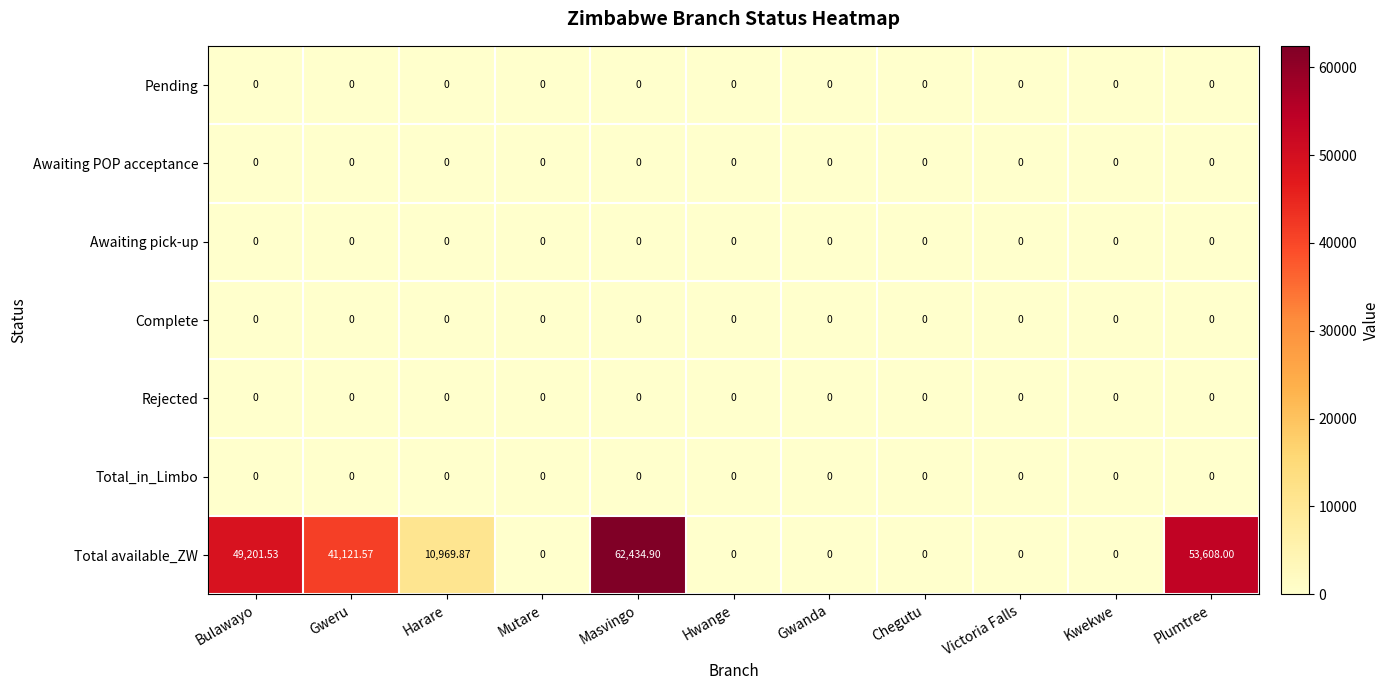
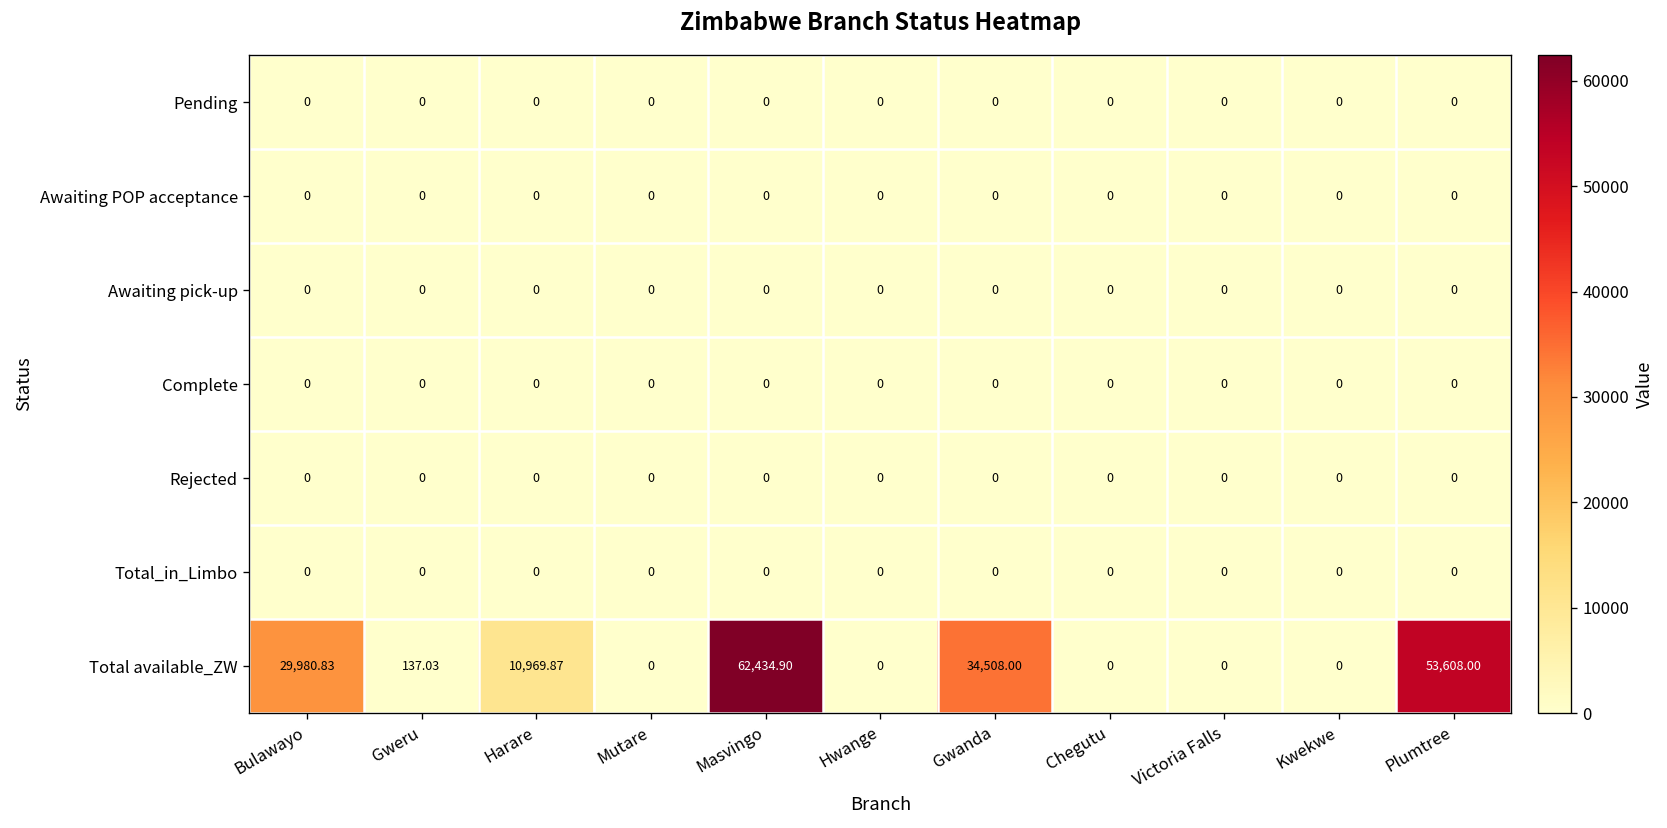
  {
    "Pending": {
      "Bulawayo": "0",
      "Gweru": "0",
      "Harare": "0",
      "Mutare": "0",
      "Masvingo": "0",
      "Hwange": "0",
      "Gwanda": "0",
      "Chegutu": "0",
      "Victoria Falls": "0",
      "Kwekwe": "0",
      "Plumtree": "0"
    },
    "Awaiting POP acceptance": {
      "Bulawayo": "0",
      "Gweru": "0",
      "Harare": "0",
      "Mutare": "0",
      "Masvingo": "0",
      "Hwange": "0",
      "Gwanda": "0",
      "Chegutu": "0",
      "Victoria Falls": "0",
      "Kwekwe": "0",
      "Plumtree": "0"
    },
    "Awaiting pick-up": {
      "Bulawayo": "0",
      "Gweru": "0",
      "Harare": "0",
      "Mutare": "0",
      "Masvingo": "0",
      "Hwange": "0",
      "Gwanda": "0",
      "Chegutu": "0",
      "Victoria Falls": "0",
      "Kwekwe": "0",
      "Plumtree": "0"
    },
    "Complete": {
      "Bulawayo": "0",
      "Gweru": "0",
      "Harare": "0",
      "Mutare": "0",
      "Masvingo": "0",
      "Hwange": "0",
      "Gwanda": "0",
      "Chegutu": "0",
      "Victoria Falls": "0",
      "Kwekwe": "0",
      "Plumtree": "0"
    },
    "Rejected": {
      "Bulawayo": "0",
      "Gweru": "0",
      "Harare": "0",
      "Mutare": "0",
      "Masvingo": "0",
      "Hwange": "0",
      "Gwanda": "0",
      "Chegutu": "0",
      "Victoria Falls": "0",
      "Kwekwe": "0",
      "Plumtree": "0"
    },
    "Total_in_Limbo": {
      "Bulawayo": "0",
      "Gweru": "0",
      "Harare": "0",
      "Mutare": "0",
      "Masvingo": "0",
      "Hwange": "0",
      "Gwanda": "0",
      "Chegutu": "0",
      "Victoria Falls": "0",
      "Kwekwe": "0",
      "Plumtree": "0"
    },
    "Total available_ZW": {
-     "Bulawayo": "49,201.53",
-     "Gweru": "41,121.57",
+     "Bulawayo": "29,980.83",
+     "Gweru": "137.03",
      "Harare": "10,969.87",
      "Mutare": "0",
      "Masvingo": "62,434.90",
      "Hwange": "0",
-     "Gwanda": "0",
+     "Gwanda": "34,508.00",
      "Chegutu": "0",
      "Victoria Falls": "0",
      "Kwekwe": "0",
      "Plumtree": "53,608.00"
    }
  }
